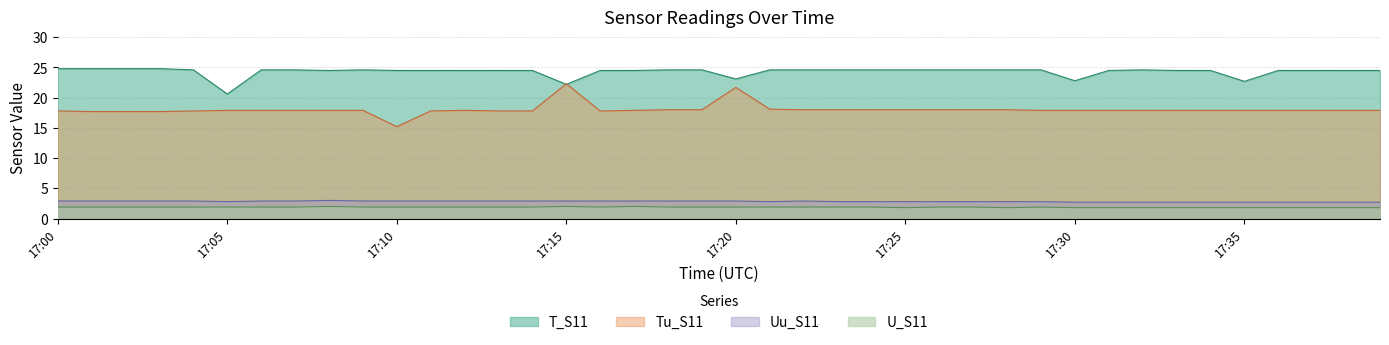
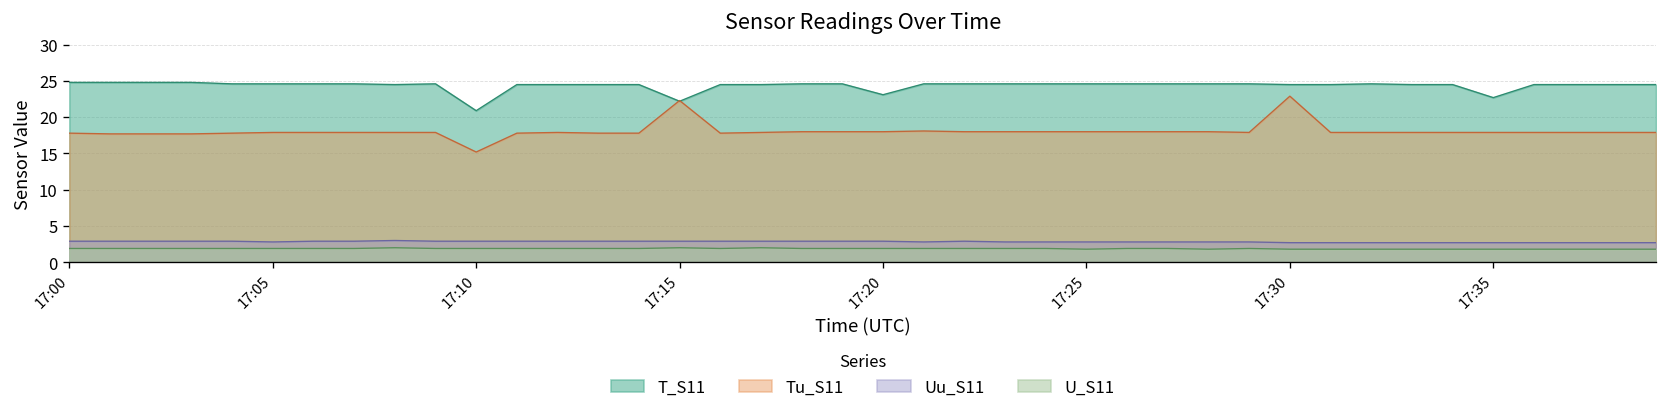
  {
    "T_S11": {
      "17:00": 25,
-     "17:05": 21,
-     "17:10": 25,
+     "17:05": 25,
+     "17:10": 21,
      "17:20": 23,
      "17:25": 25,
-     "17:30": 23,
+     "17:30": 25,
      "17:35": 23
    },
    "Tu_S11": {
      "17:00": 18,
      "17:05": 18,
      "17:10": 15,
-     "17:20": 22,
+     "17:20": 18,
      "17:25": 18,
-     "17:30": 18,
+     "17:30": 23,
      "17:35": 18
    }
  }
